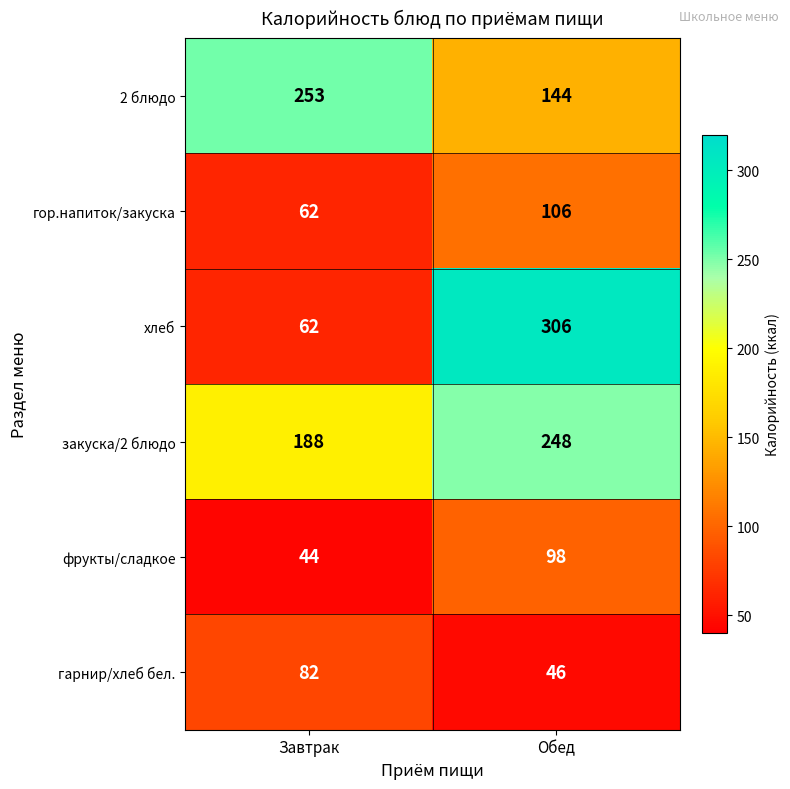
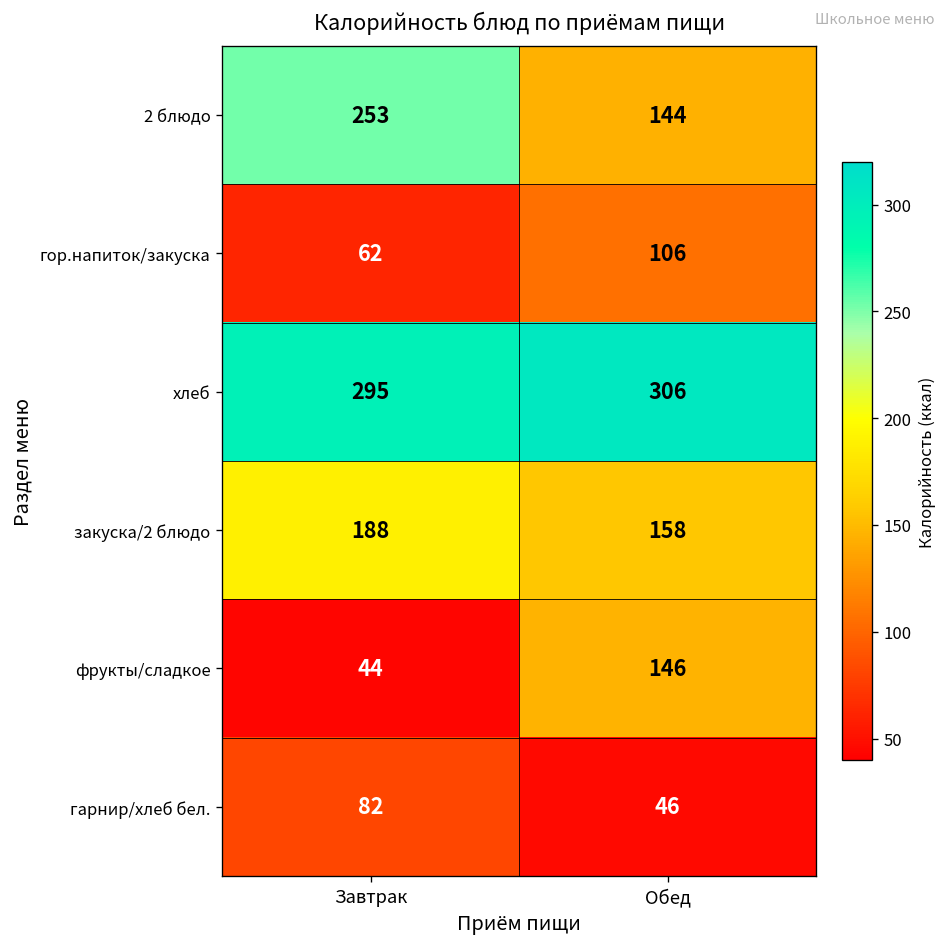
  {
    "2 блюдо": {
      "Завтрак": 253,
      "Обед": 144
    },
    "гор.напиток/закуска": {
      "Завтрак": 62,
      "Обед": 106
    },
    "хлеб": {
-     "Завтрак": 62,
+     "Завтрак": 295,
      "Обед": 306
    },
    "закуска/2 блюдо": {
      "Завтрак": 188,
-     "Обед": 248
+     "Обед": 158
    },
    "фрукты/сладкое": {
      "Завтрак": 44,
-     "Обед": 98
+     "Обед": 146
    },
    "гарнир/хлеб бел.": {
      "Завтрак": 82,
      "Обед": 46
    }
  }
